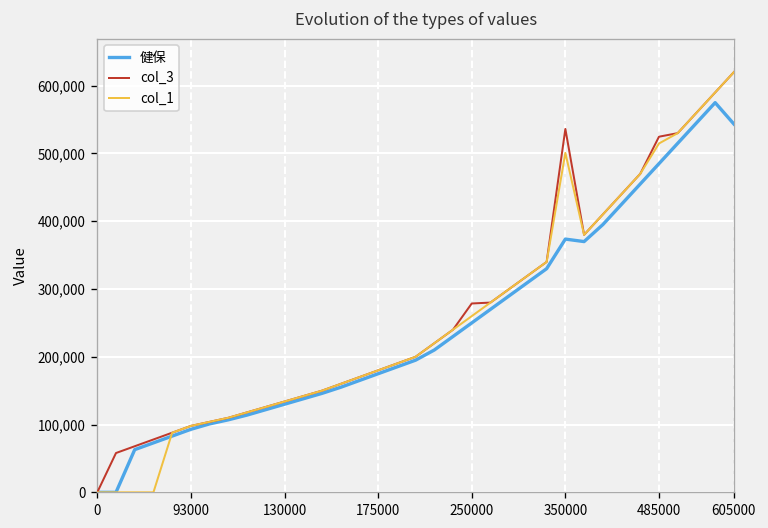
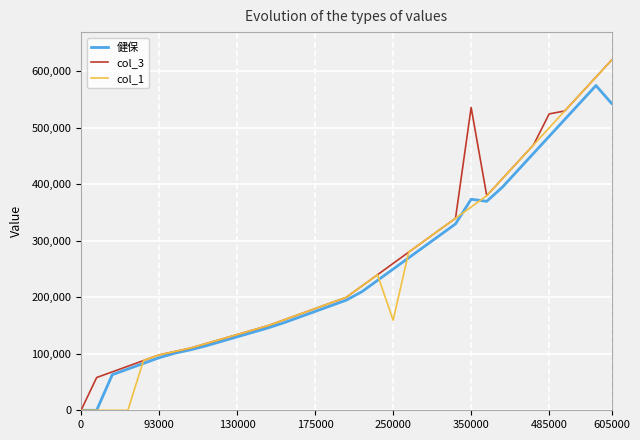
  {
    "健保": {
      "93000": "90,000",
      "175000": "180,000",
      "250000": "250,000",
      "350000": "370,000",
      "485000": "490,000",
      "605000": "540,000"
    },
    "col_3": {
-     "250000": "280,000",
+     "250000": "260,000",
      "350000": "540,000",
      "485000": "520,000"
    },
    "col_1": {
-     "250000": "260,000",
-     "350000": "500,000",
-     "485000": "510,000"
+     "250000": "160,000",
+     "350000": "360,000",
+     "485000": "500,000"
    }
  }
